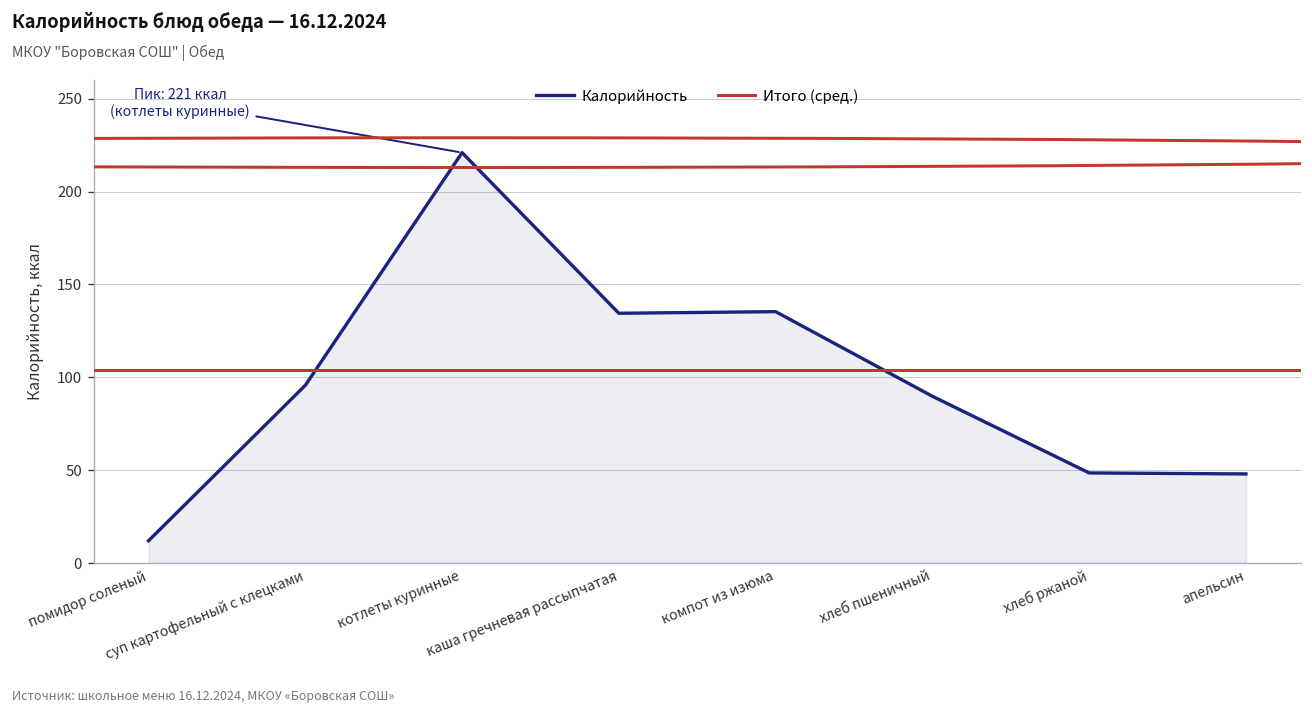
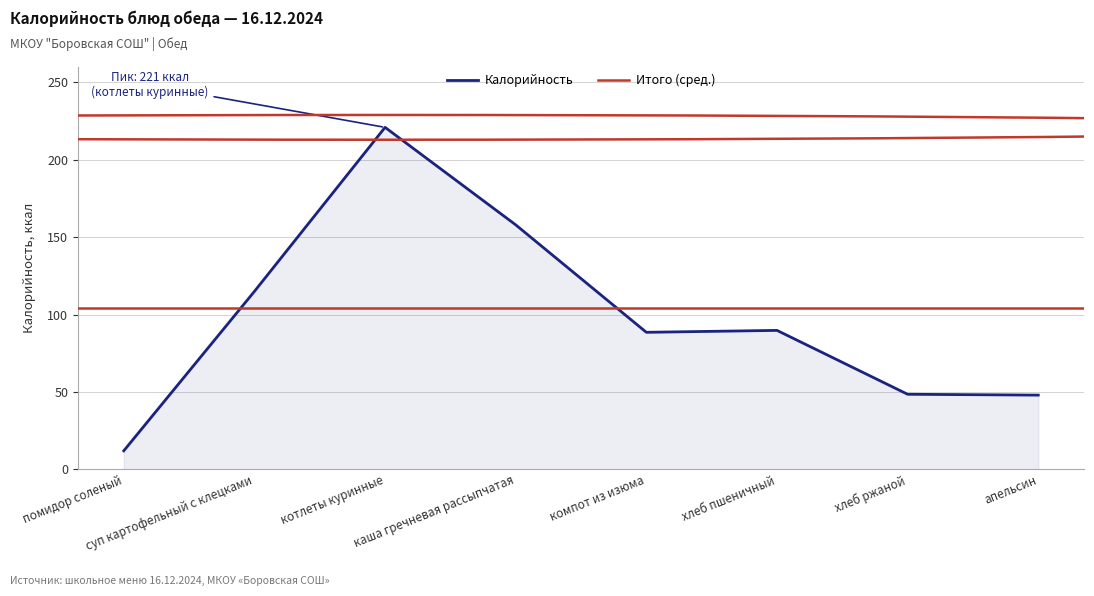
  {
    "помидор соленый": 12,
-   "суп картофельный с клецками": 96,
-   "каша гречневая рассыпчатая": 135,
-   "компот из изюма": 135,
+   "суп картофельный с клецками": 115,
+   "каша гречневая рассыпчатая": 158,
+   "компот из изюма": 89,
    "хлеб пшеничный": 90,
    "хлеб ржаной": 49,
    "апельсин": 48
  }
